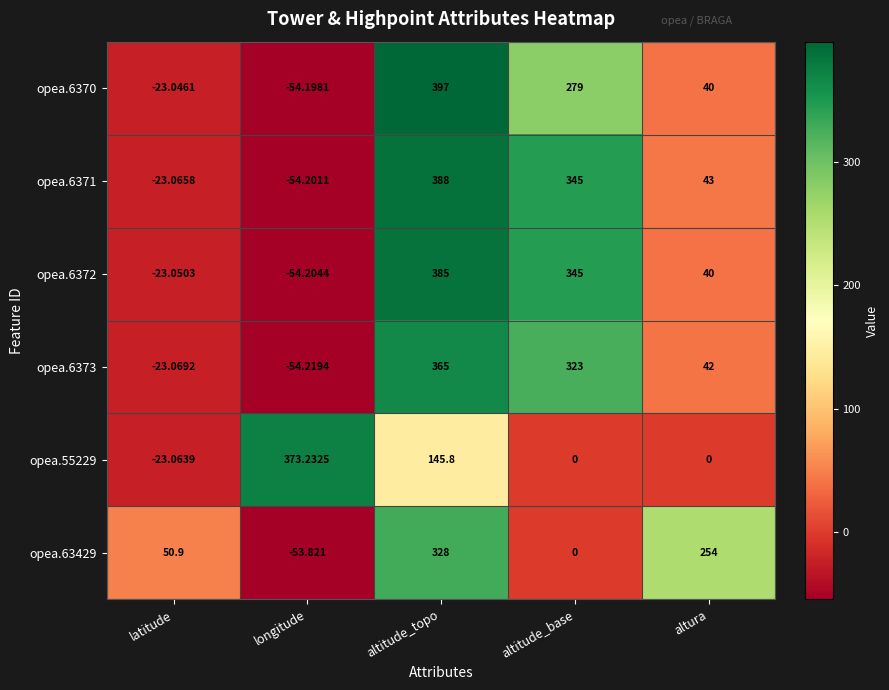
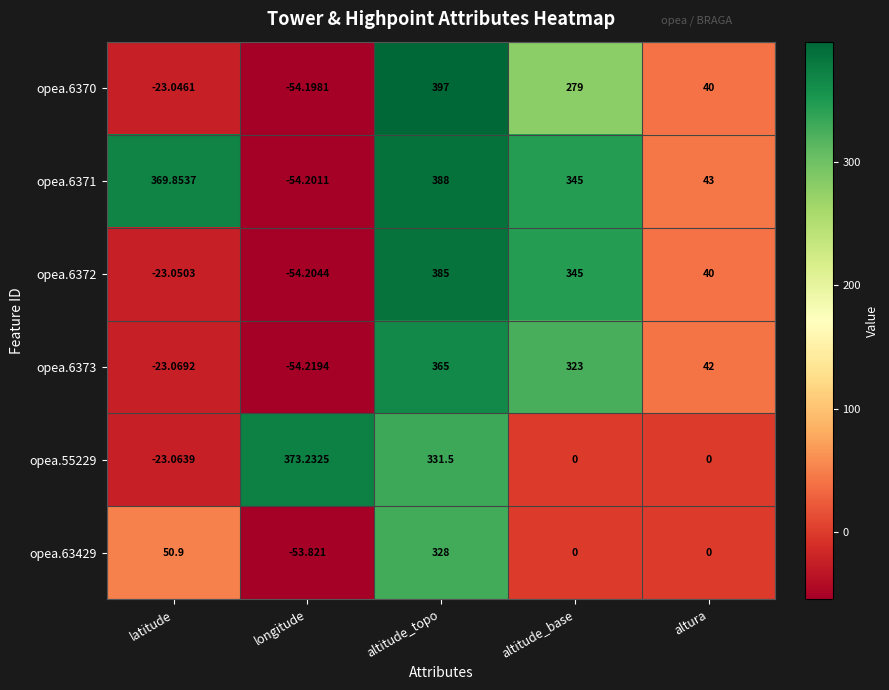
  {
    "opea.6370": {
      "latitude": -23.0461,
      "longitude": -54.1981,
      "altitude_topo": 397,
      "altitude_base": 279,
      "altura": 40
    },
    "opea.6371": {
-     "latitude": -23.0658,
+     "latitude": 369.8537,
      "longitude": -54.2011,
      "altitude_topo": 388,
      "altitude_base": 345,
      "altura": 43
    },
    "opea.6372": {
      "latitude": -23.0503,
      "longitude": -54.2044,
      "altitude_topo": 385,
      "altitude_base": 345,
      "altura": 40
    },
    "opea.6373": {
      "latitude": -23.0692,
      "longitude": -54.2194,
      "altitude_topo": 365,
      "altitude_base": 323,
      "altura": 42
    },
    "opea.55229": {
      "latitude": -23.0639,
      "longitude": 373.2325,
-     "altitude_topo": 145.8,
+     "altitude_topo": 331.5,
      "altitude_base": 0,
      "altura": 0
    },
    "opea.63429": {
      "latitude": 50.9,
      "longitude": -53.821,
      "altitude_topo": 328,
      "altitude_base": 0,
-     "altura": 254
+     "altura": 0
    }
  }
